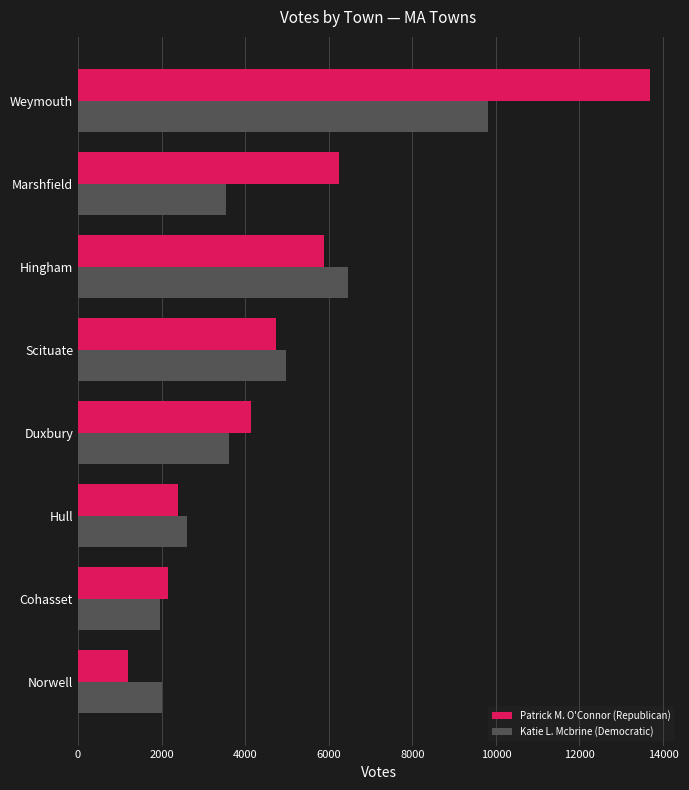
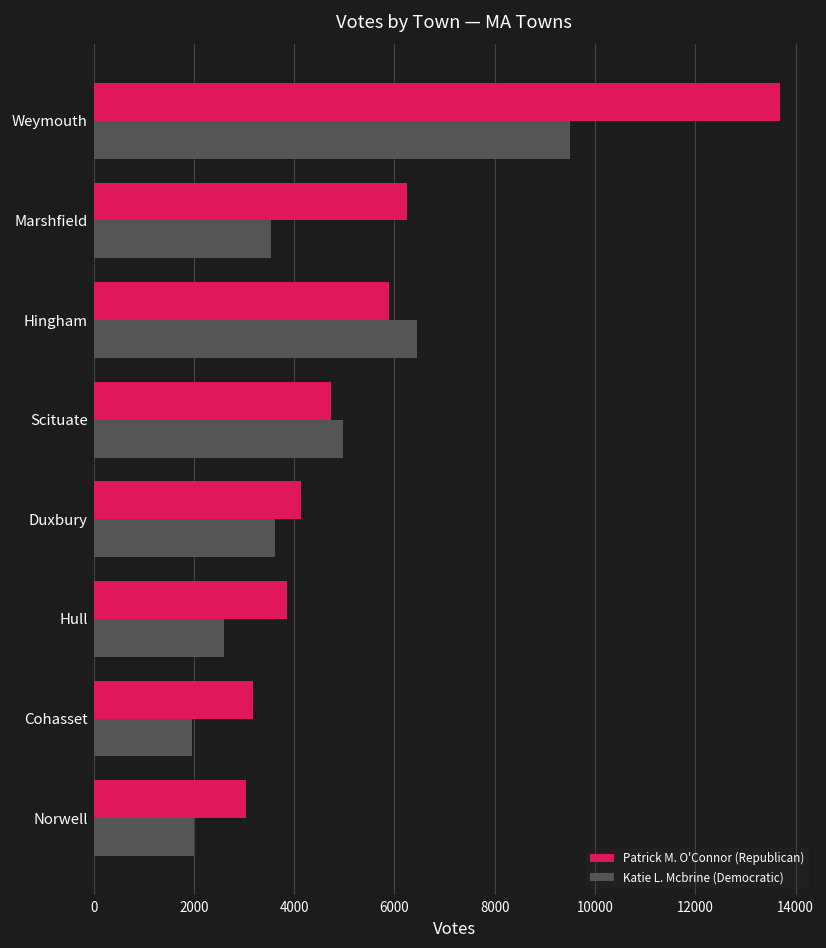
  {
    "Patrick M. O'Connor (Republican)": {
      "Weymouth": 13700,
      "Marshfield": 6200,
      "Hingham": 5900,
      "Scituate": 4700,
      "Duxbury": 4100,
-     "Hull": 2400,
-     "Cohasset": 2200,
-     "Norwell": 1200
+     "Hull": 3900,
+     "Cohasset": 3200,
+     "Norwell": 3000
    },
    "Katie L. Mcbrine (Democratic)": {
-     "Weymouth": 9800,
+     "Weymouth": 9500,
      "Marshfield": 3500,
      "Hingham": 6500,
      "Scituate": 5000,
      "Duxbury": 3600,
      "Hull": 2600,
      "Cohasset": 2000,
      "Norwell": 2000
    }
  }
